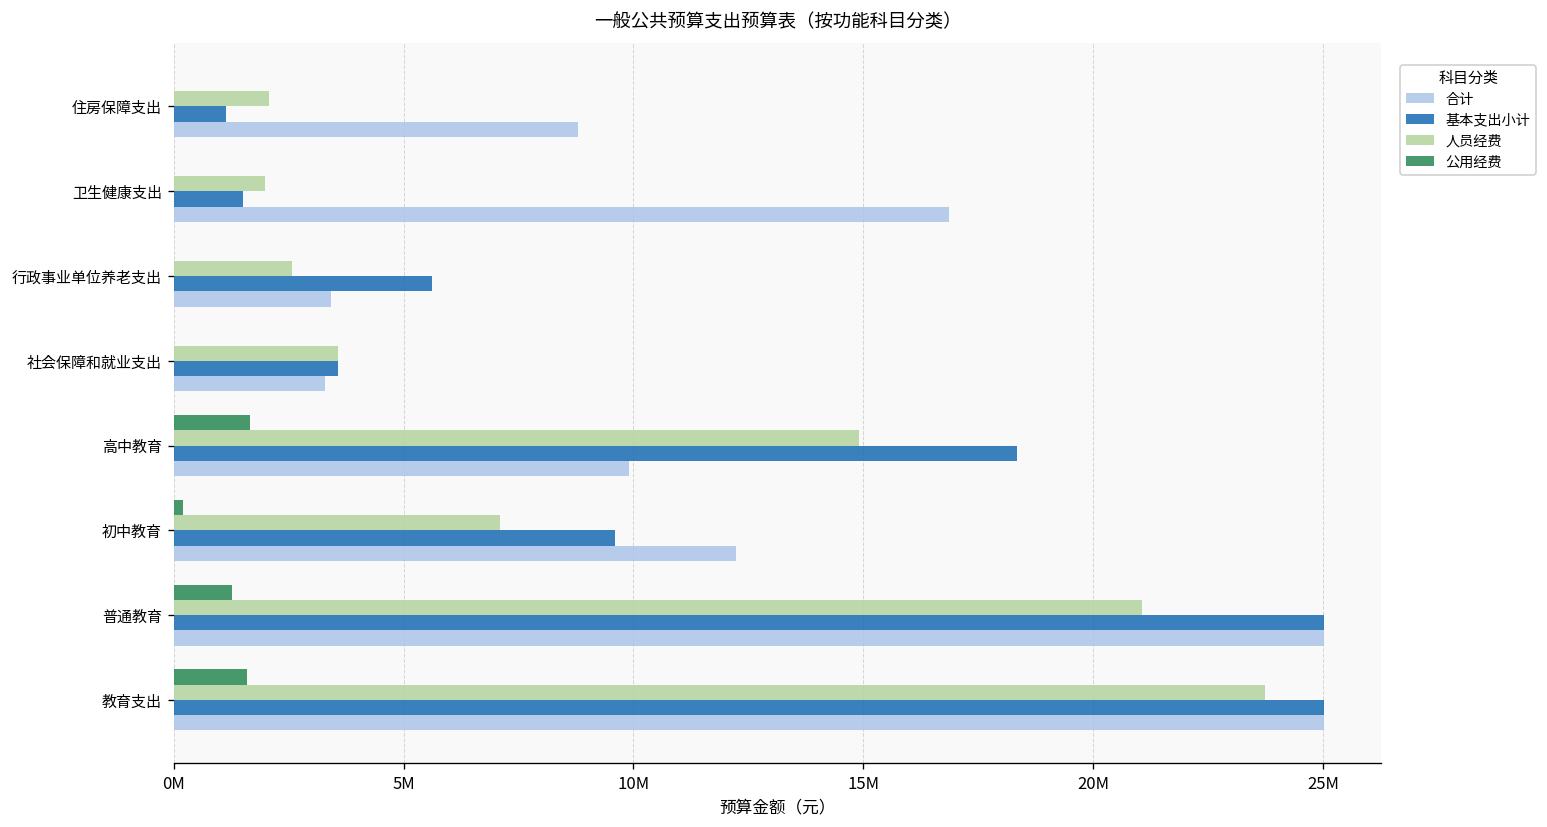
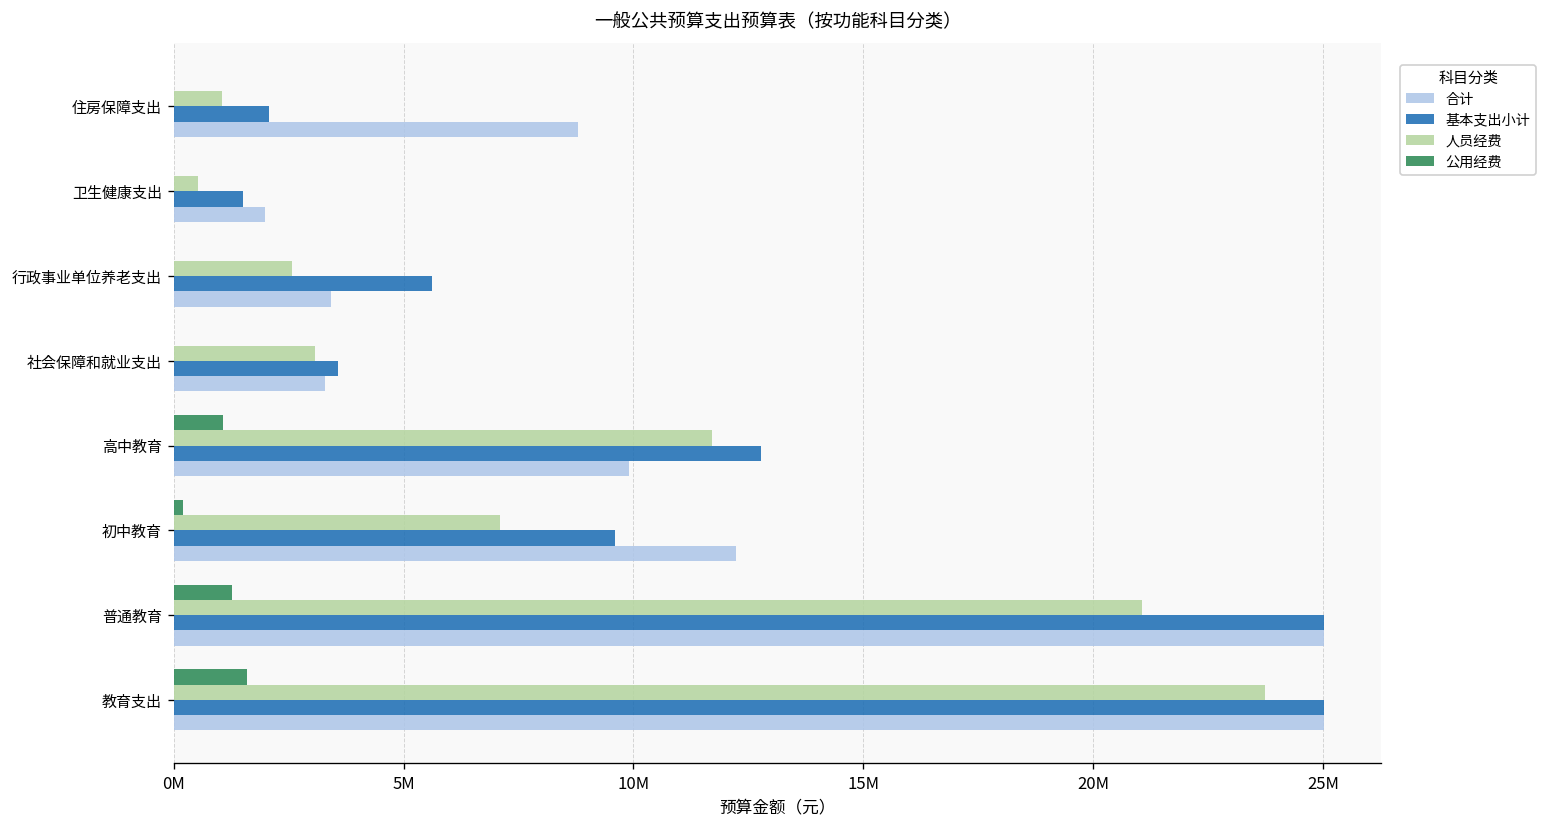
  {
    "合计": {
      "住房保障支出": 8800000,
-     "卫生健康支出": 16900000,
+     "卫生健康支出": 2000000,
      "行政事业单位养老支出": 3400000,
      "社会保障和就业支出": 3300000,
      "高中教育": 9900000,
      "初中教育": 12200000,
      "普通教育": 25000000,
      "教育支出": 25000000
    },
    "基本支出小计": {
-     "住房保障支出": 1100000,
+     "住房保障支出": 2100000,
      "卫生健康支出": 1500000,
      "行政事业单位养老支出": 5600000,
      "社会保障和就业支出": 3600000,
-     "高中教育": 18300000,
+     "高中教育": 12800000,
      "初中教育": 9600000,
      "普通教育": 25000000,
      "教育支出": 25000000
    },
    "人员经费": {
-     "住房保障支出": 2100000,
-     "卫生健康支出": 2000000,
+     "住房保障支出": 1000000,
+     "卫生健康支出": 500000,
      "行政事业单位养老支出": 2600000,
-     "社会保障和就业支出": 3600000,
-     "高中教育": 14900000,
+     "社会保障和就业支出": 3100000,
+     "高中教育": 11700000,
      "初中教育": 7100000,
      "普通教育": 21100000,
      "教育支出": 23700000
    },
    "公用经费": {
      "住房保障支出": 0,
      "卫生健康支出": 0,
      "行政事业单位养老支出": 0,
      "社会保障和就业支出": 0,
-     "高中教育": 1700000,
+     "高中教育": 1100000,
      "初中教育": 200000,
      "普通教育": 1300000,
      "教育支出": 1600000
    }
  }
